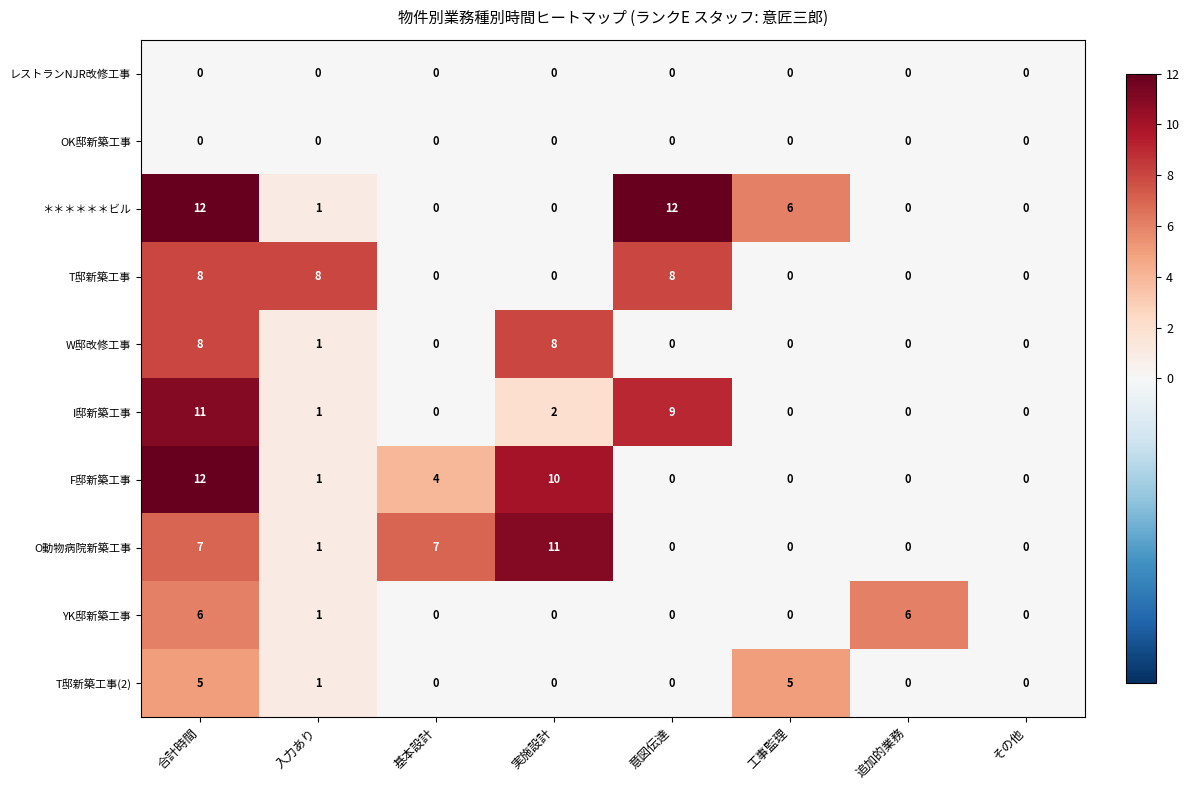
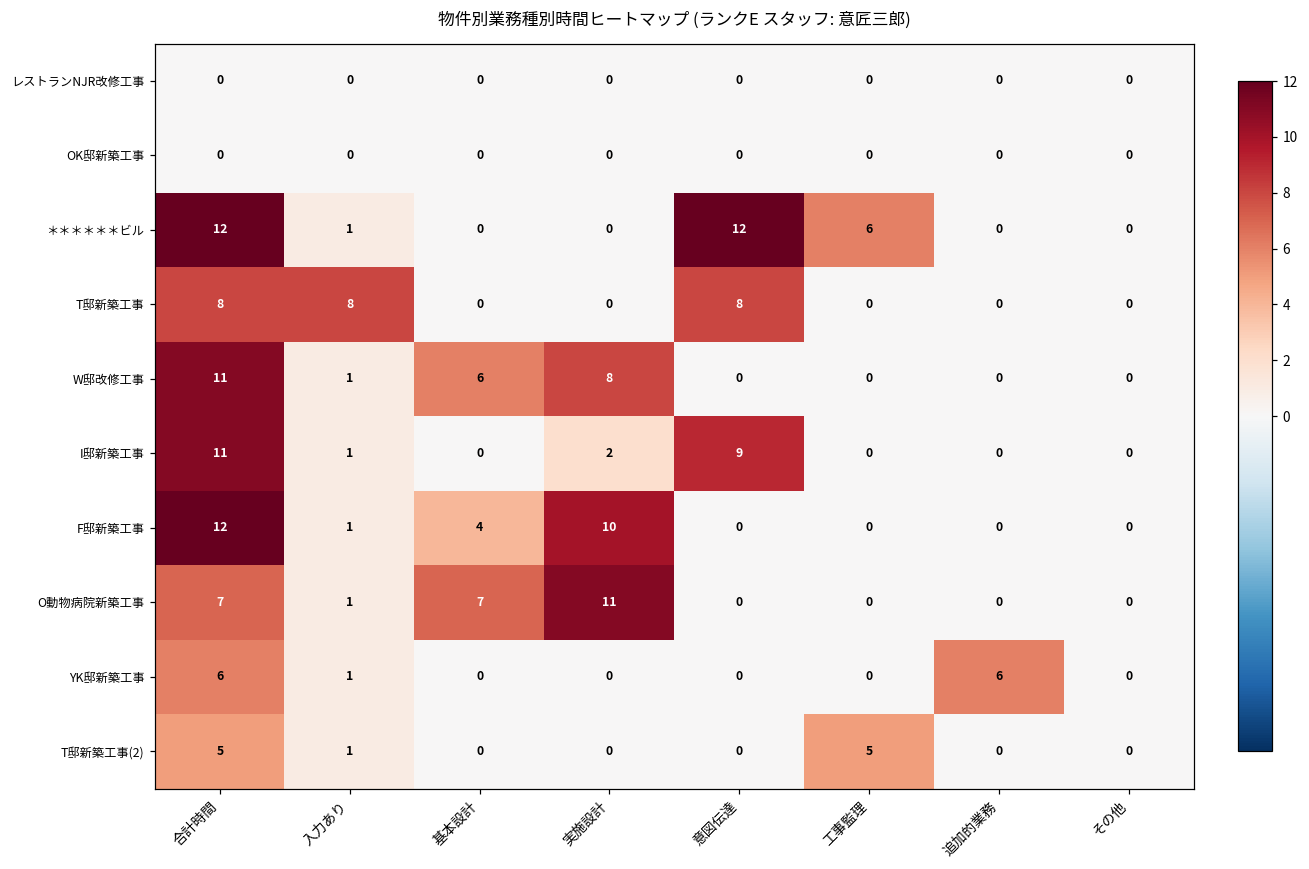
  {
    "レストランNJR改修工事": {
      "合計時間": 0,
      "入力あり": 0,
      "基本設計": 0,
      "実施設計": 0,
      "意図伝達": 0,
      "工事監理": 0,
      "追加的業務": 0,
      "その他": 0
    },
    "OK邸新築工事": {
      "合計時間": 0,
      "入力あり": 0,
      "基本設計": 0,
      "実施設計": 0,
      "意図伝達": 0,
      "工事監理": 0,
      "追加的業務": 0,
      "その他": 0
    },
    "＊＊＊＊＊＊ビル": {
      "合計時間": 12,
      "入力あり": 1,
      "基本設計": 0,
      "実施設計": 0,
      "意図伝達": 12,
      "工事監理": 6,
      "追加的業務": 0,
      "その他": 0
    },
    "T邸新築工事": {
      "合計時間": 8,
      "入力あり": 8,
      "基本設計": 0,
      "実施設計": 0,
      "意図伝達": 8,
      "工事監理": 0,
      "追加的業務": 0,
      "その他": 0
    },
    "W邸改修工事": {
-     "合計時間": 8,
+     "合計時間": 11,
      "入力あり": 1,
-     "基本設計": 0,
+     "基本設計": 6,
      "実施設計": 8,
      "意図伝達": 0,
      "工事監理": 0,
      "追加的業務": 0,
      "その他": 0
    },
    "I邸新築工事": {
      "合計時間": 11,
      "入力あり": 1,
      "基本設計": 0,
      "実施設計": 2,
      "意図伝達": 9,
      "工事監理": 0,
      "追加的業務": 0,
      "その他": 0
    },
    "F邸新築工事": {
      "合計時間": 12,
      "入力あり": 1,
      "基本設計": 4,
      "実施設計": 10,
      "意図伝達": 0,
      "工事監理": 0,
      "追加的業務": 0,
      "その他": 0
    },
    "O動物病院新築工事": {
      "合計時間": 7,
      "入力あり": 1,
      "基本設計": 7,
      "実施設計": 11,
      "意図伝達": 0,
      "工事監理": 0,
      "追加的業務": 0,
      "その他": 0
    },
    "YK邸新築工事": {
      "合計時間": 6,
      "入力あり": 1,
      "基本設計": 0,
      "実施設計": 0,
      "意図伝達": 0,
      "工事監理": 0,
      "追加的業務": 6,
      "その他": 0
    },
    "T邸新築工事(2)": {
      "合計時間": 5,
      "入力あり": 1,
      "基本設計": 0,
      "実施設計": 0,
      "意図伝達": 0,
      "工事監理": 5,
      "追加的業務": 0,
      "その他": 0
    }
  }
